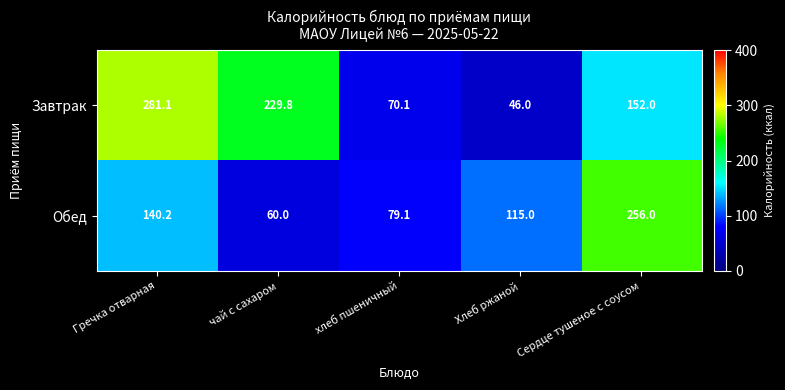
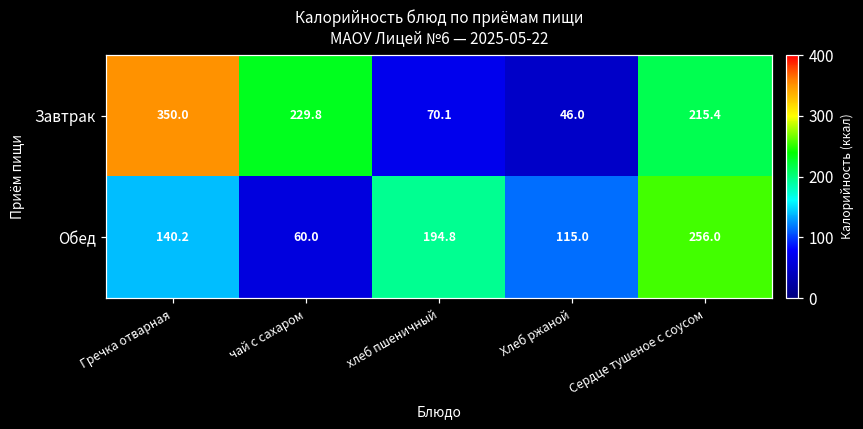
  {
    "Завтрак": {
-     "Гречка отварная": 281.1,
+     "Гречка отварная": 350.0,
      "чай с сахаром": 229.8,
      "хлеб пшеничный": 70.1,
      "Хлеб ржаной": 46.0,
-     "Сердце тушеное с соусом": 152.0
+     "Сердце тушеное с соусом": 215.4
    },
    "Обед": {
      "Гречка отварная": 140.2,
      "чай с сахаром": 60.0,
-     "хлеб пшеничный": 79.1,
+     "хлеб пшеничный": 194.8,
      "Хлеб ржаной": 115.0,
      "Сердце тушеное с соусом": 256.0
    }
  }
